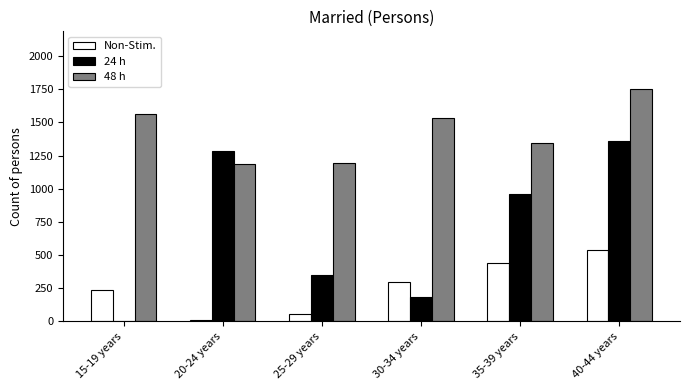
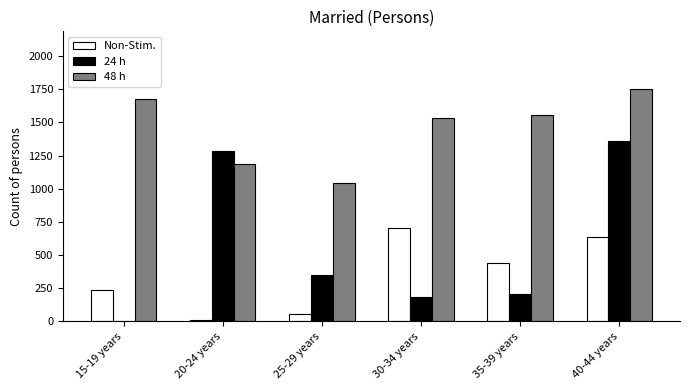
  {
    "Non-Stim.": {
      "15-19 years": 240,
      "25-29 years": 50,
-     "30-34 years": 300,
+     "30-34 years": 710,
      "35-39 years": 440,
-     "40-44 years": 540
+     "40-44 years": 640
    },
    "24 h": {
      "20-24 years": 1290,
      "25-29 years": 350,
      "30-34 years": 180,
-     "35-39 years": 960,
+     "35-39 years": 210,
      "40-44 years": 1360
    },
    "48 h": {
-     "15-19 years": 1570,
+     "15-19 years": 1680,
      "20-24 years": 1190,
-     "25-29 years": 1190,
+     "25-29 years": 1050,
      "30-34 years": 1530,
-     "35-39 years": 1350,
+     "35-39 years": 1560,
      "40-44 years": 1750
    }
  }
